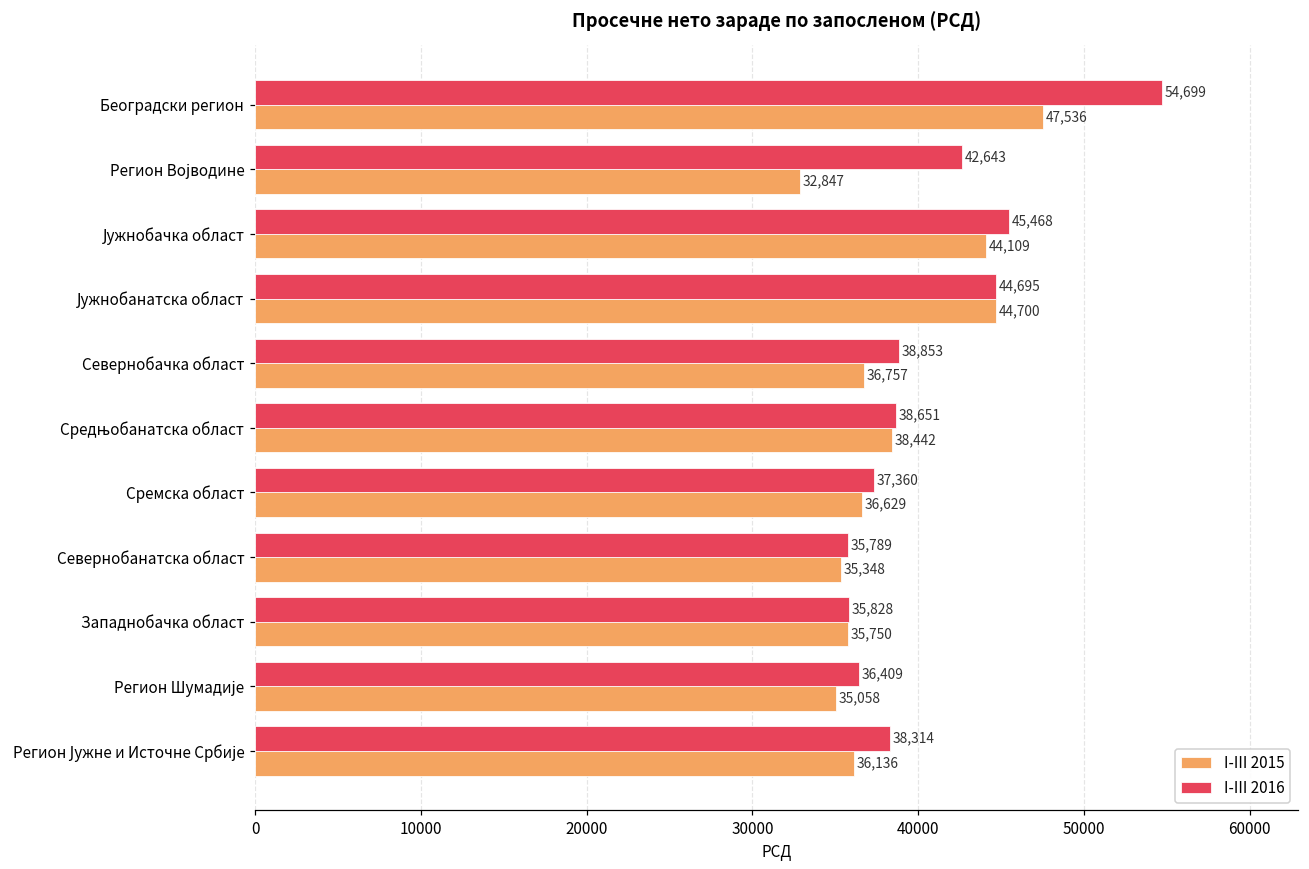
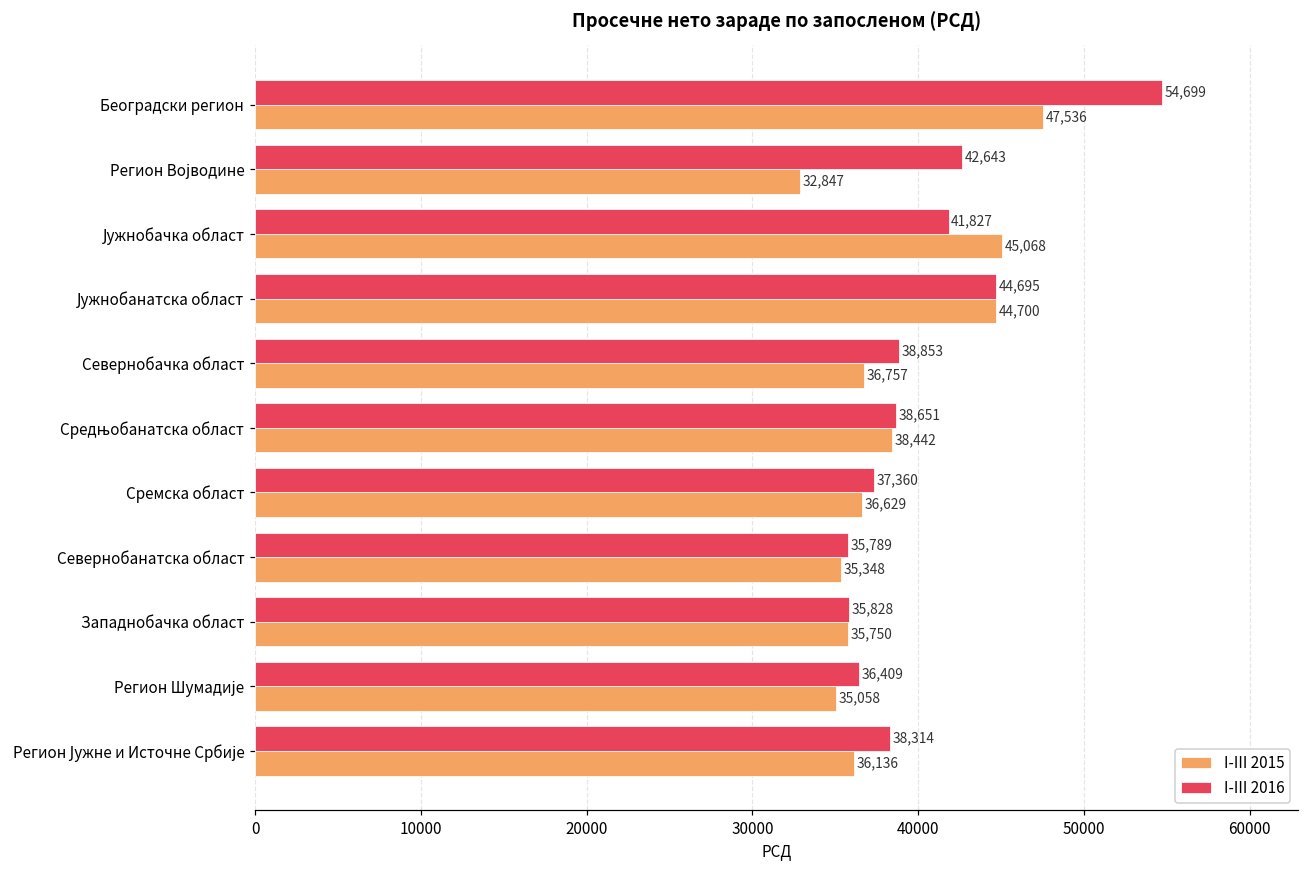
  {
    "I-III 2015": {
      "Београдски регион": "47,536",
      "Регион Војводине": "32,847",
-     "Јужнобачка област": "44,109",
+     "Јужнобачка област": "45,068",
      "Јужнобанатска област": "44,700",
      "Севернобачка област": "36,757",
      "Средњoбанатска област": "38,442",
      "Сремска област": "36,629",
      "Севернобанатска област": "35,348",
      "Западнобачка област": "35,750",
      "Регион Шумадије": "35,058",
      "Регион Јужне и Источне Србије": "36,136"
    },
    "I-III 2016": {
      "Београдски регион": "54,699",
      "Регион Војводине": "42,643",
-     "Јужнобачка област": "45,468",
+     "Јужнобачка област": "41,827",
      "Јужнобанатска област": "44,695",
      "Севернобачка област": "38,853",
      "Средњoбанатска област": "38,651",
      "Сремска област": "37,360",
      "Севернобанатска област": "35,789",
      "Западнобачка област": "35,828",
      "Регион Шумадије": "36,409",
      "Регион Јужне и Источне Србије": "38,314"
    }
  }
